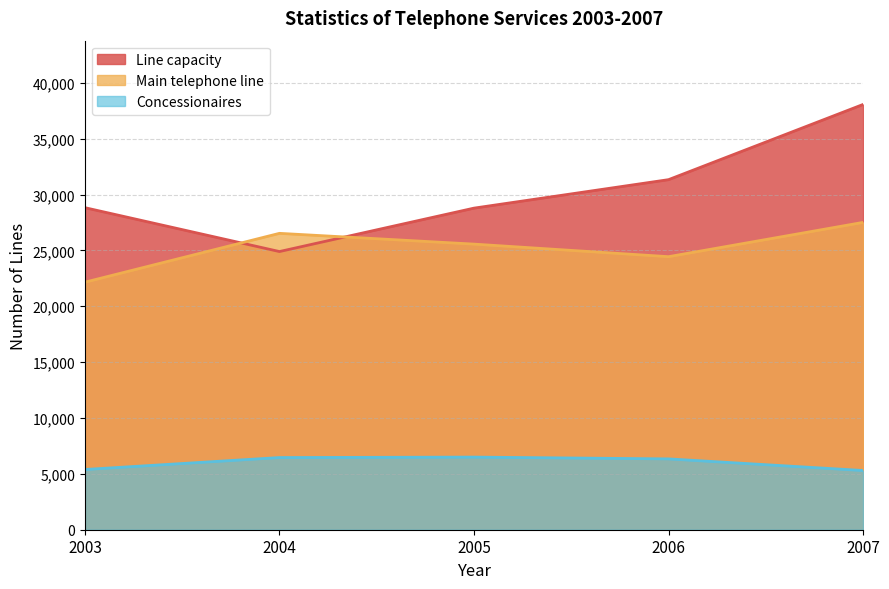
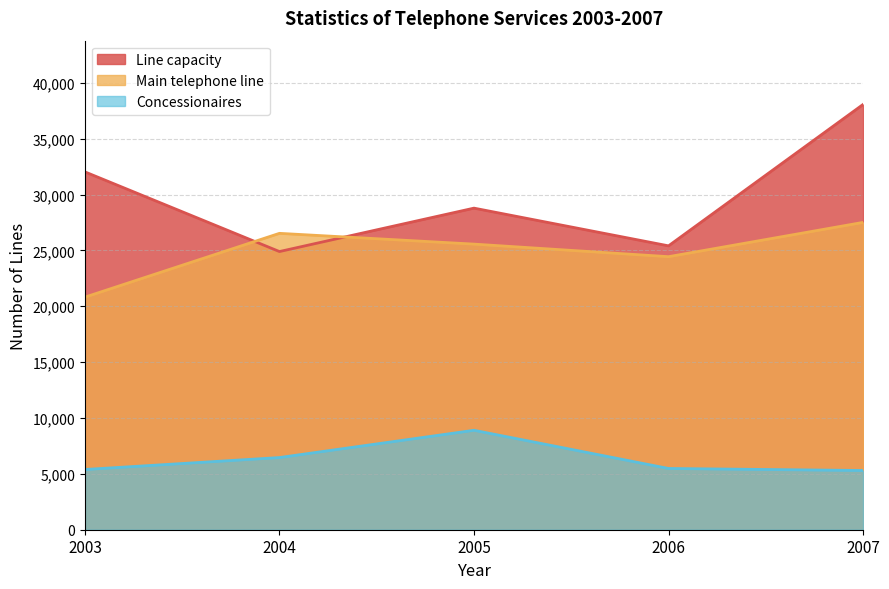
  {
    "Line capacity": {
-     "2003": "28,800",
+     "2003": "32,000",
      "2004": "24,900",
      "2005": "28,800",
-     "2006": "31,300",
+     "2006": "25,400",
      "2007": "38,100"
    },
    "Main telephone line": {
-     "2003": "22,200",
+     "2003": "20,800",
      "2004": "26,500",
      "2005": "25,600",
      "2006": "24,400",
      "2007": "27,500"
    },
    "Concessionaires": {
      "2003": "5,400",
      "2004": "6,500",
-     "2005": "6,500",
-     "2006": "6,300",
+     "2005": "8,900",
+     "2006": "5,500",
      "2007": "5,300"
    }
  }
